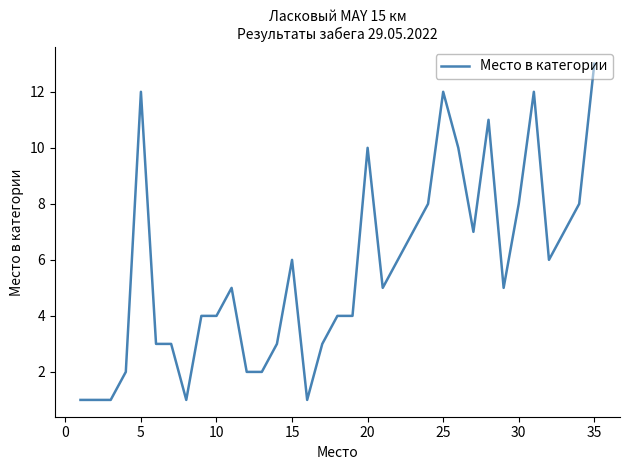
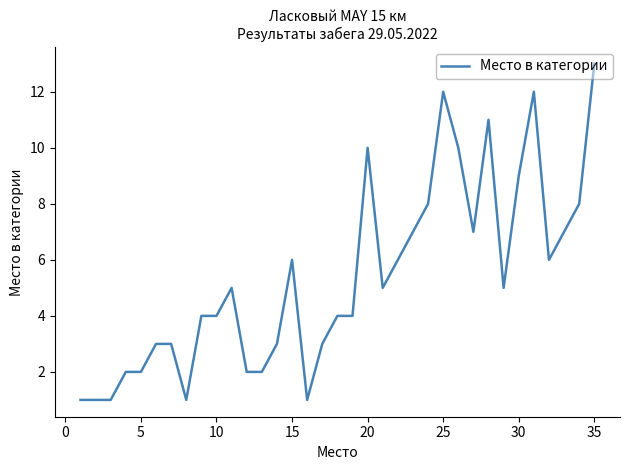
  {
-   "5": 12,
+   "5": 2,
    "10": 4,
    "15": 6,
    "20": 10,
    "25": 12,
-   "30": 8
+   "30": 9
  }
